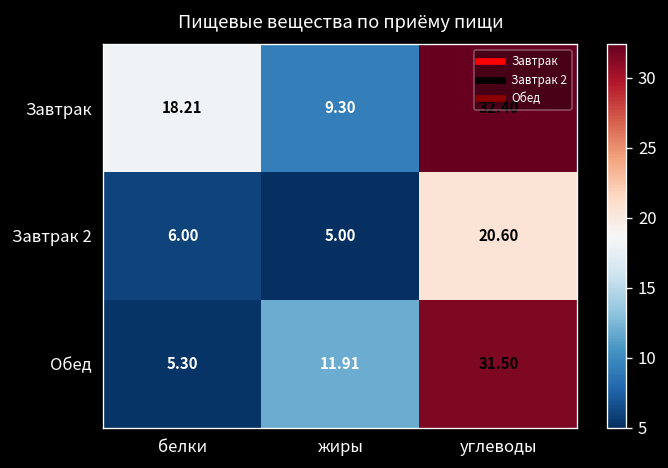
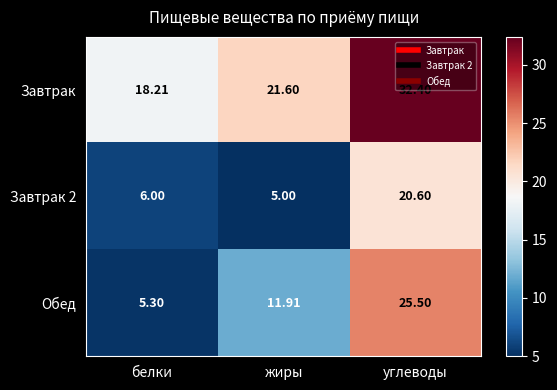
  {
    "Завтрак": {
      "белки": 18.21,
-     "жиры": 9.30
+     "жиры": 21.60
    },
    "Завтрак 2": {
      "белки": 6.00,
      "жиры": 5.00,
      "углеводы": 20.60
    },
    "Обед": {
      "белки": 5.30,
      "жиры": 11.91,
-     "углеводы": 31.50
+     "углеводы": 25.50
    }
  }
